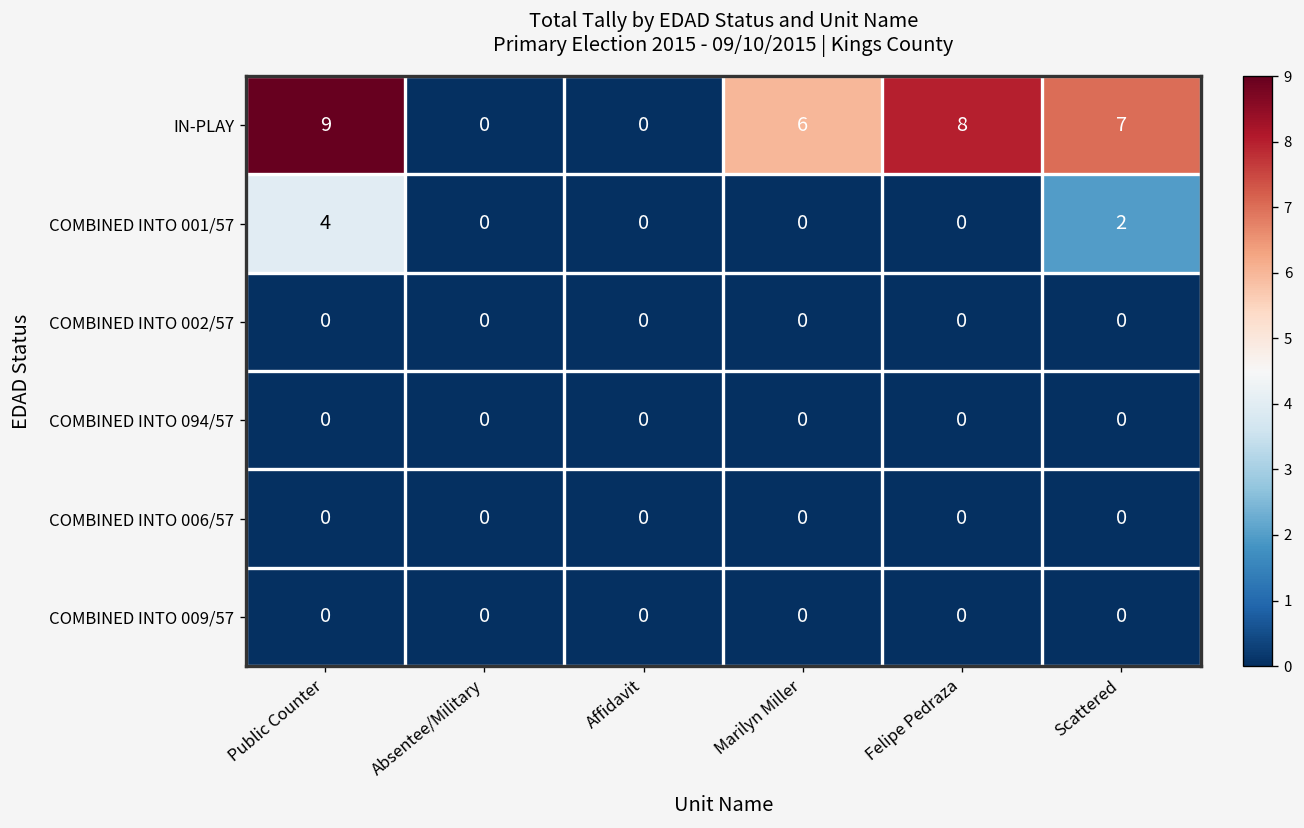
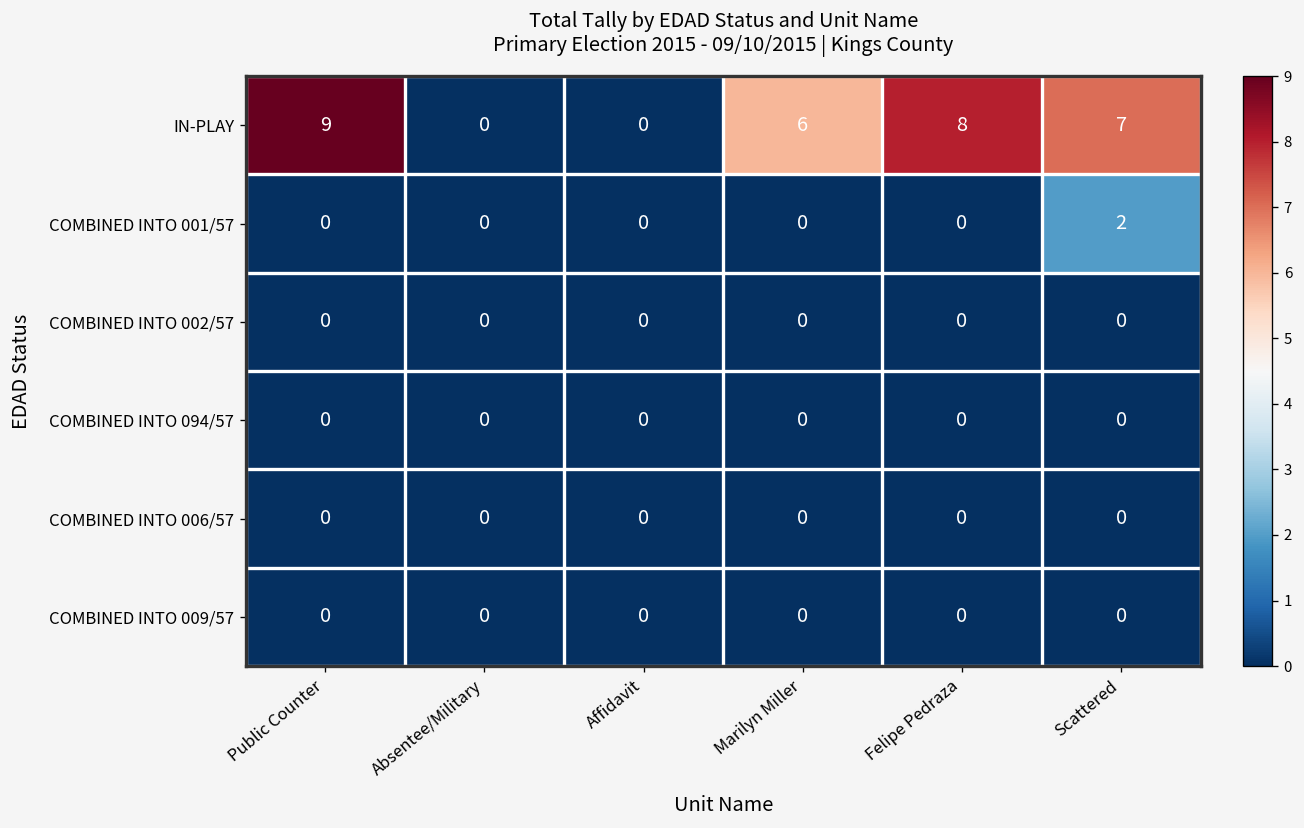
  {
    "IN-PLAY": {
      "Public Counter": 9,
      "Absentee/Military": 0,
      "Affidavit": 0,
      "Marilyn Miller": 6,
      "Felipe Pedraza": 8,
      "Scattered": 7
    },
    "COMBINED INTO 001/57": {
-     "Public Counter": 4,
+     "Public Counter": 0,
      "Absentee/Military": 0,
      "Affidavit": 0,
      "Marilyn Miller": 0,
      "Felipe Pedraza": 0,
      "Scattered": 2
    },
    "COMBINED INTO 002/57": {
      "Public Counter": 0,
      "Absentee/Military": 0,
      "Affidavit": 0,
      "Marilyn Miller": 0,
      "Felipe Pedraza": 0,
      "Scattered": 0
    },
    "COMBINED INTO 094/57": {
      "Public Counter": 0,
      "Absentee/Military": 0,
      "Affidavit": 0,
      "Marilyn Miller": 0,
      "Felipe Pedraza": 0,
      "Scattered": 0
    },
    "COMBINED INTO 006/57": {
      "Public Counter": 0,
      "Absentee/Military": 0,
      "Affidavit": 0,
      "Marilyn Miller": 0,
      "Felipe Pedraza": 0,
      "Scattered": 0
    },
    "COMBINED INTO 009/57": {
      "Public Counter": 0,
      "Absentee/Military": 0,
      "Affidavit": 0,
      "Marilyn Miller": 0,
      "Felipe Pedraza": 0,
      "Scattered": 0
    }
  }
